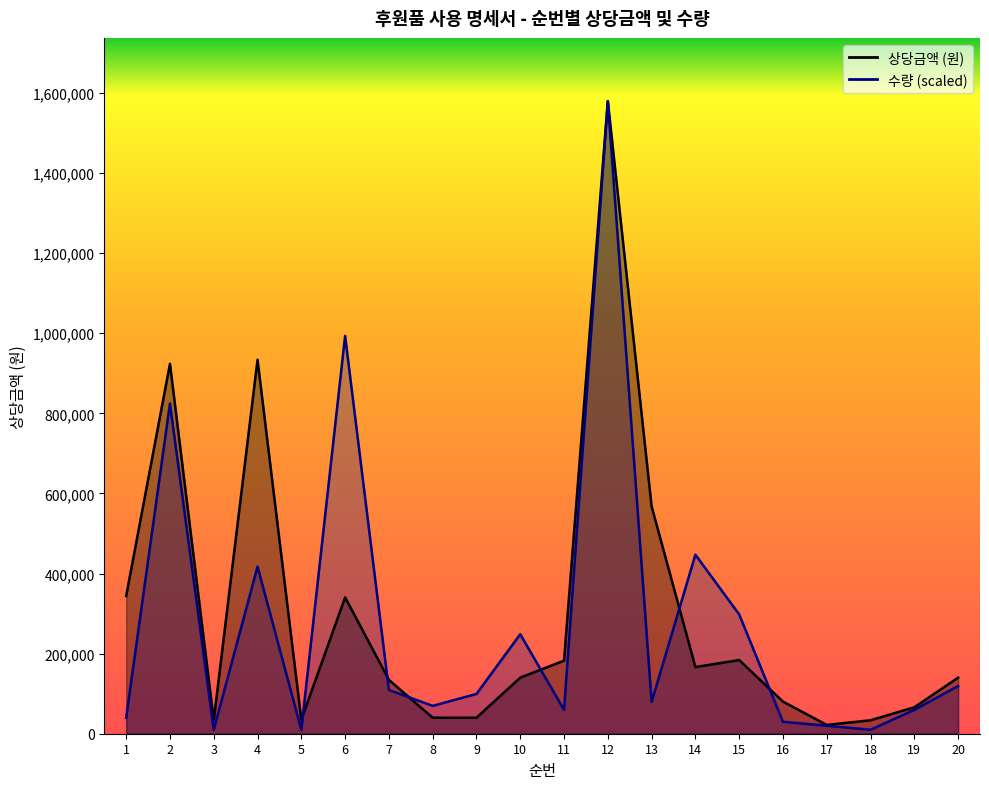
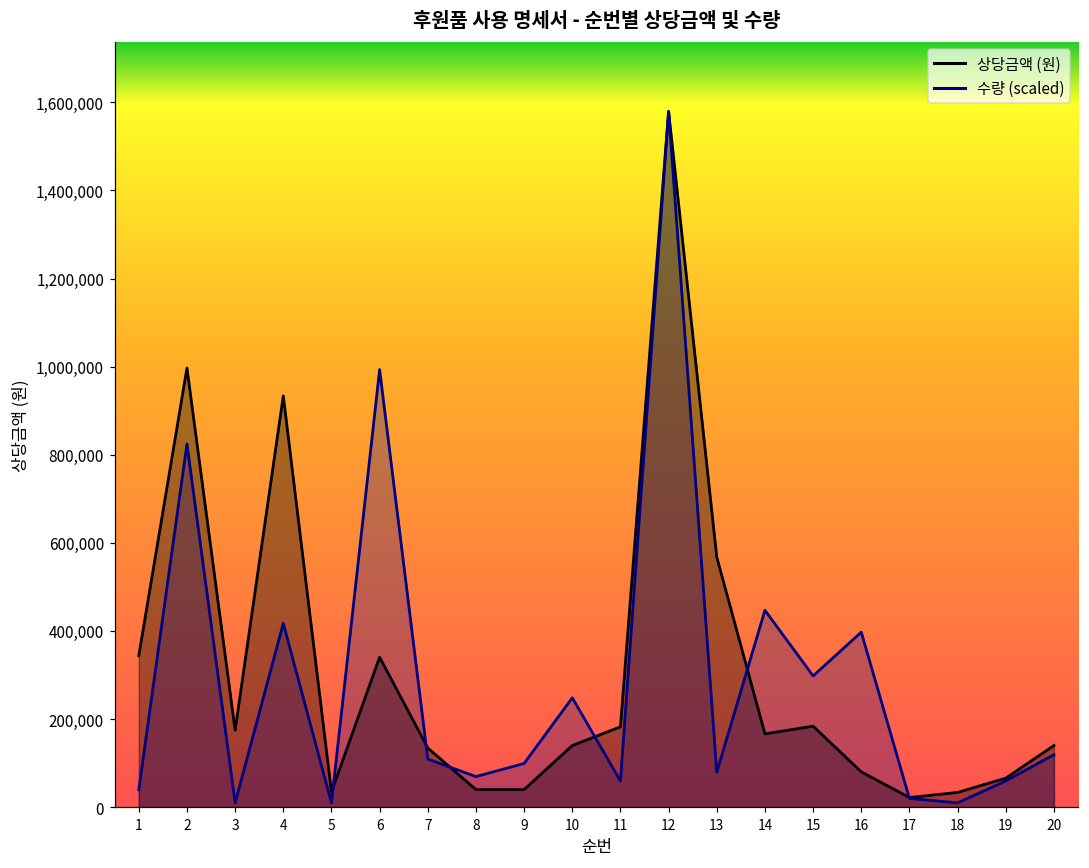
  {
    "상당금액 (원)": {
      "1": "340,000",
-     "2": "920,000",
-     "3": "30,000",
+     "2": "1,000,000",
+     "3": "170,000",
      "4": "930,000",
      "5": "30,000",
      "6": "340,000",
      "7": "130,000",
      "8": "40,000",
      "9": "40,000",
      "10": "140,000",
      "11": "180,000",
      "13": "570,000",
      "14": "170,000",
      "15": "180,000",
      "16": "80,000",
      "18": "30,000",
      "19": "70,000",
      "20": "140,000"
    },
    "수량 (scaled)": {
      "1": "40,000",
      "2": "820,000",
      "3": "10,000",
      "4": "420,000",
      "5": "10,000",
      "6": "990,000",
      "7": "110,000",
      "8": "70,000",
      "9": "100,000",
      "10": "250,000",
      "11": "60,000",
      "13": "80,000",
      "14": "450,000",
      "15": "300,000",
-     "16": "30,000",
+     "16": "400,000",
      "18": "10,000",
      "19": "60,000",
      "20": "120,000"
    }
  }
